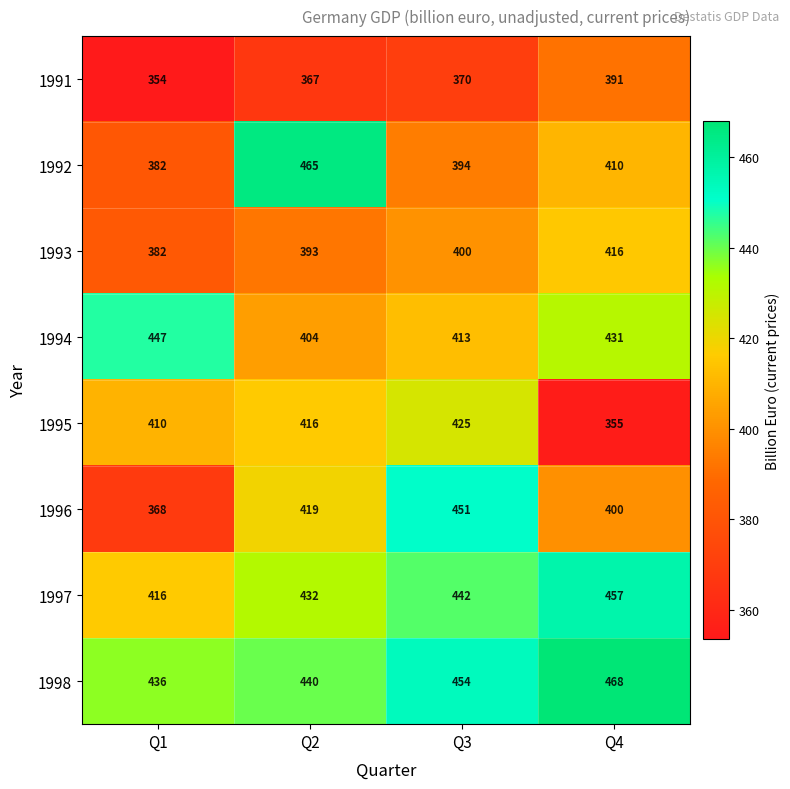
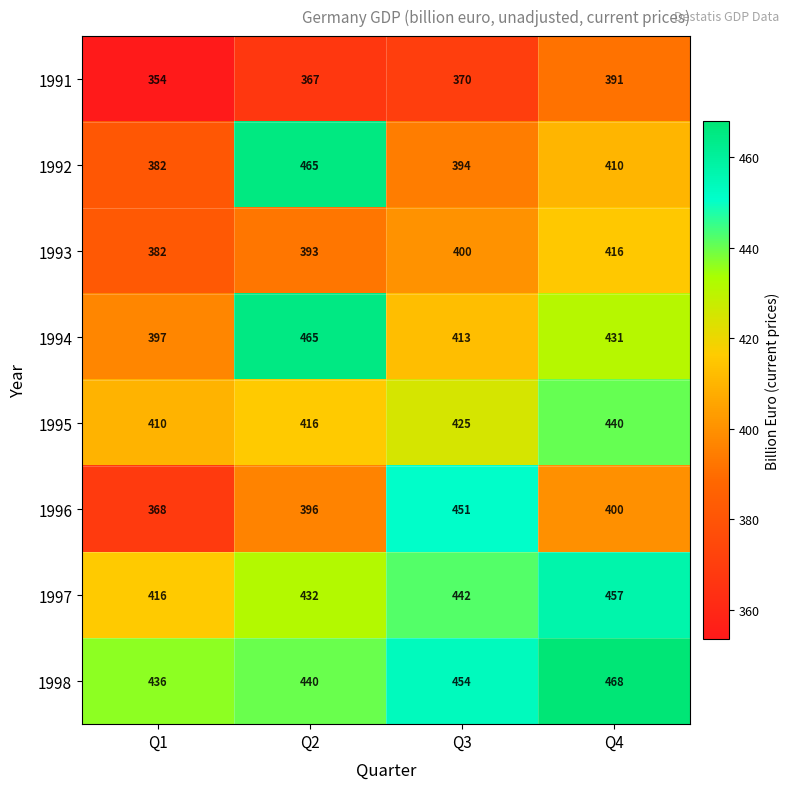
  {
    "1991": {
      "Q1": 354,
      "Q2": 367,
      "Q3": 370,
      "Q4": 391
    },
    "1992": {
      "Q1": 382,
      "Q2": 465,
      "Q3": 394,
      "Q4": 410
    },
    "1993": {
      "Q1": 382,
      "Q2": 393,
      "Q3": 400,
      "Q4": 416
    },
    "1994": {
-     "Q1": 447,
-     "Q2": 404,
+     "Q1": 397,
+     "Q2": 465,
      "Q3": 413,
      "Q4": 431
    },
    "1995": {
      "Q1": 410,
      "Q2": 416,
      "Q3": 425,
-     "Q4": 355
+     "Q4": 440
    },
    "1996": {
      "Q1": 368,
-     "Q2": 419,
+     "Q2": 396,
      "Q3": 451,
      "Q4": 400
    },
    "1997": {
      "Q1": 416,
      "Q2": 432,
      "Q3": 442,
      "Q4": 457
    },
    "1998": {
      "Q1": 436,
      "Q2": 440,
      "Q3": 454,
      "Q4": 468
    }
  }
